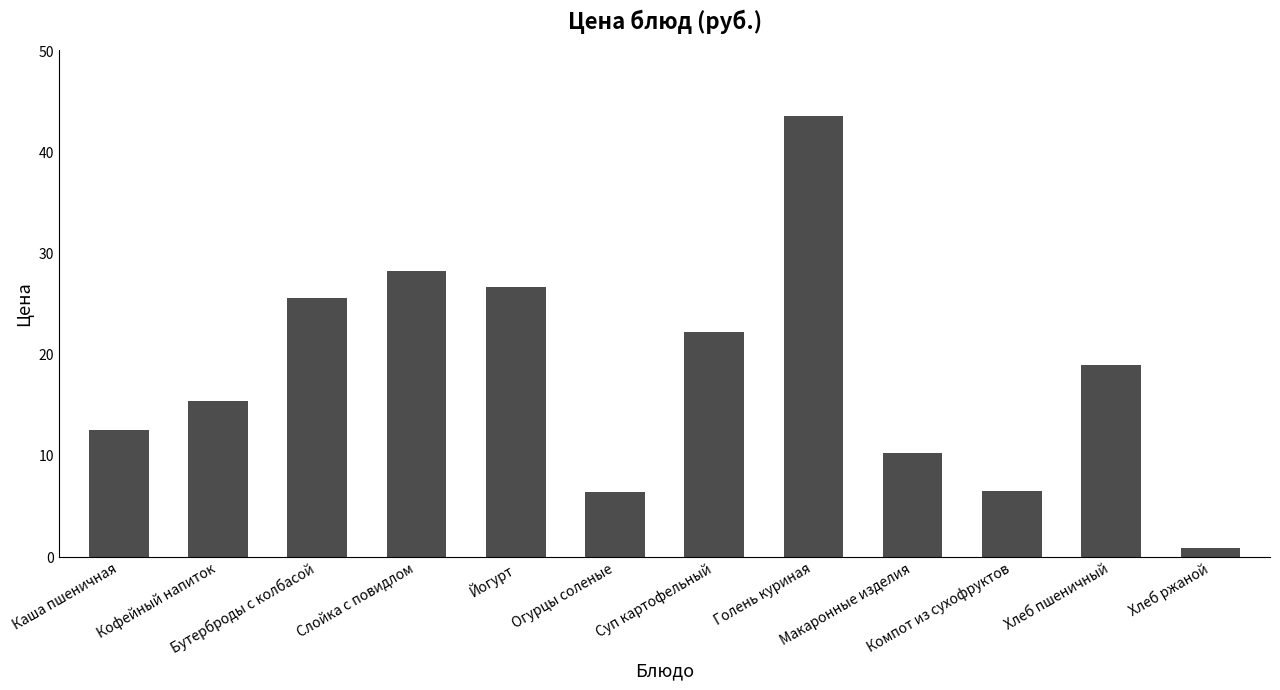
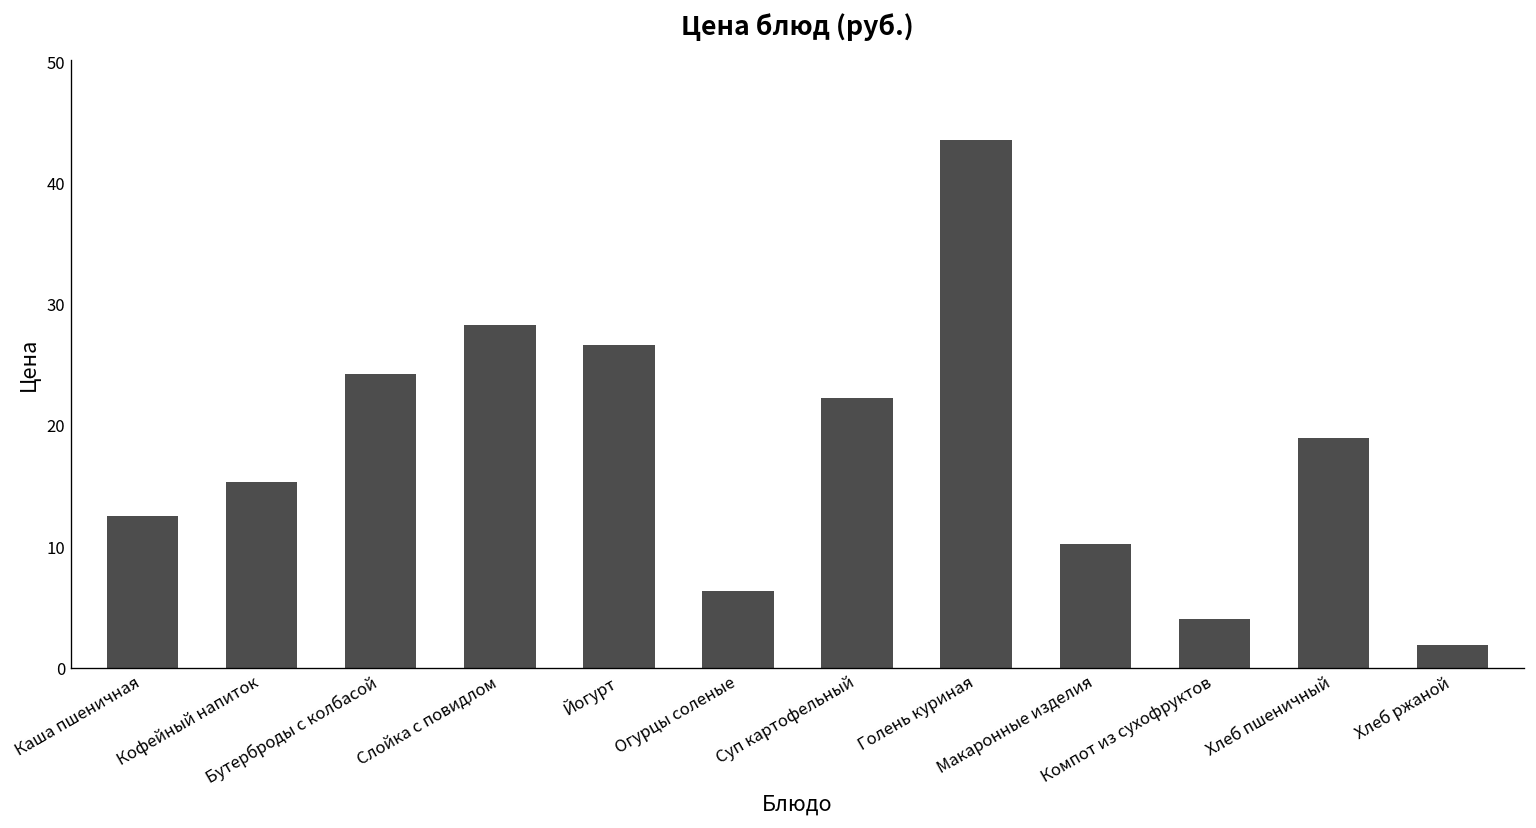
  {
    "Каша пшеничная": 12.6,
    "Кофейный напиток": 15.4,
-   "Бутерброды с колбасой": 25.6,
+   "Бутерброды с колбасой": 24.3,
    "Слойка с повидлом": 28.3,
    "Йогурт": 26.7,
    "Огурцы соленые": 6.4,
    "Суп картофельный": 22.3,
    "Голень куриная": 43.6,
    "Макаронные изделия": 10.3,
-   "Компот из сухофруктов": 6.5,
+   "Компот из сухофруктов": 4.1,
    "Хлеб пшеничный": 19.0,
-   "Хлеб ржаной": 0.9
+   "Хлеб ржаной": 1.9
  }
